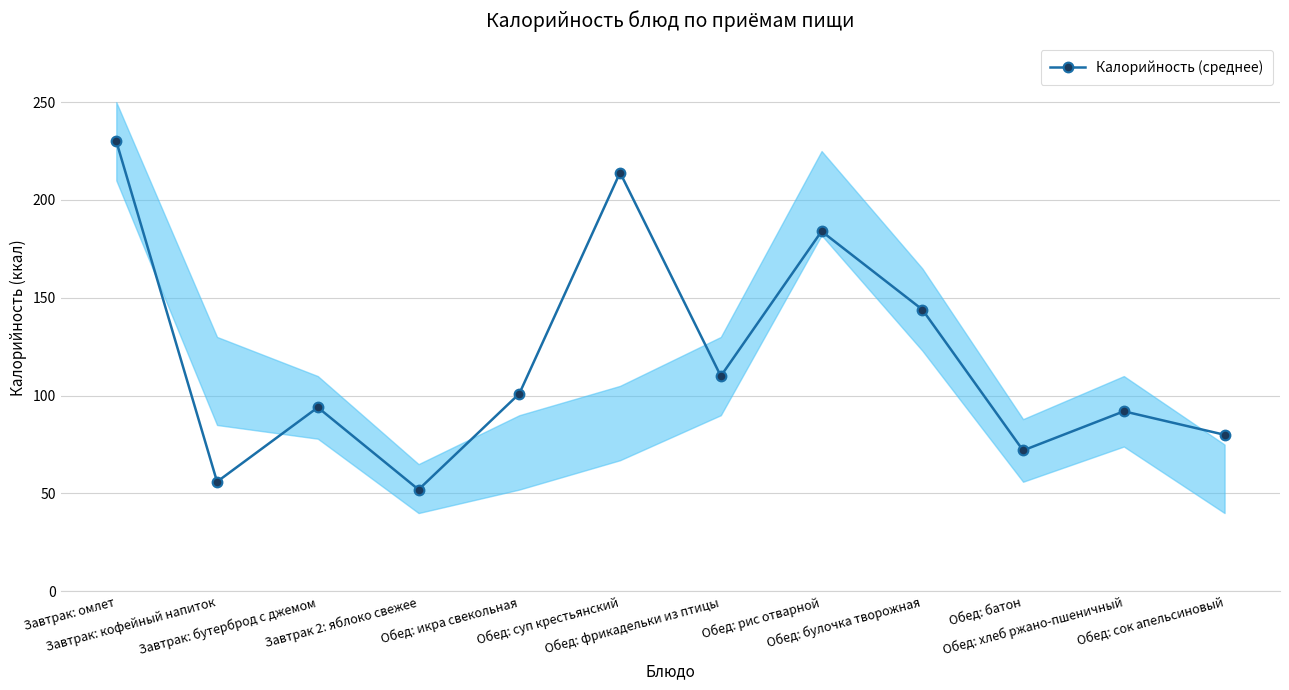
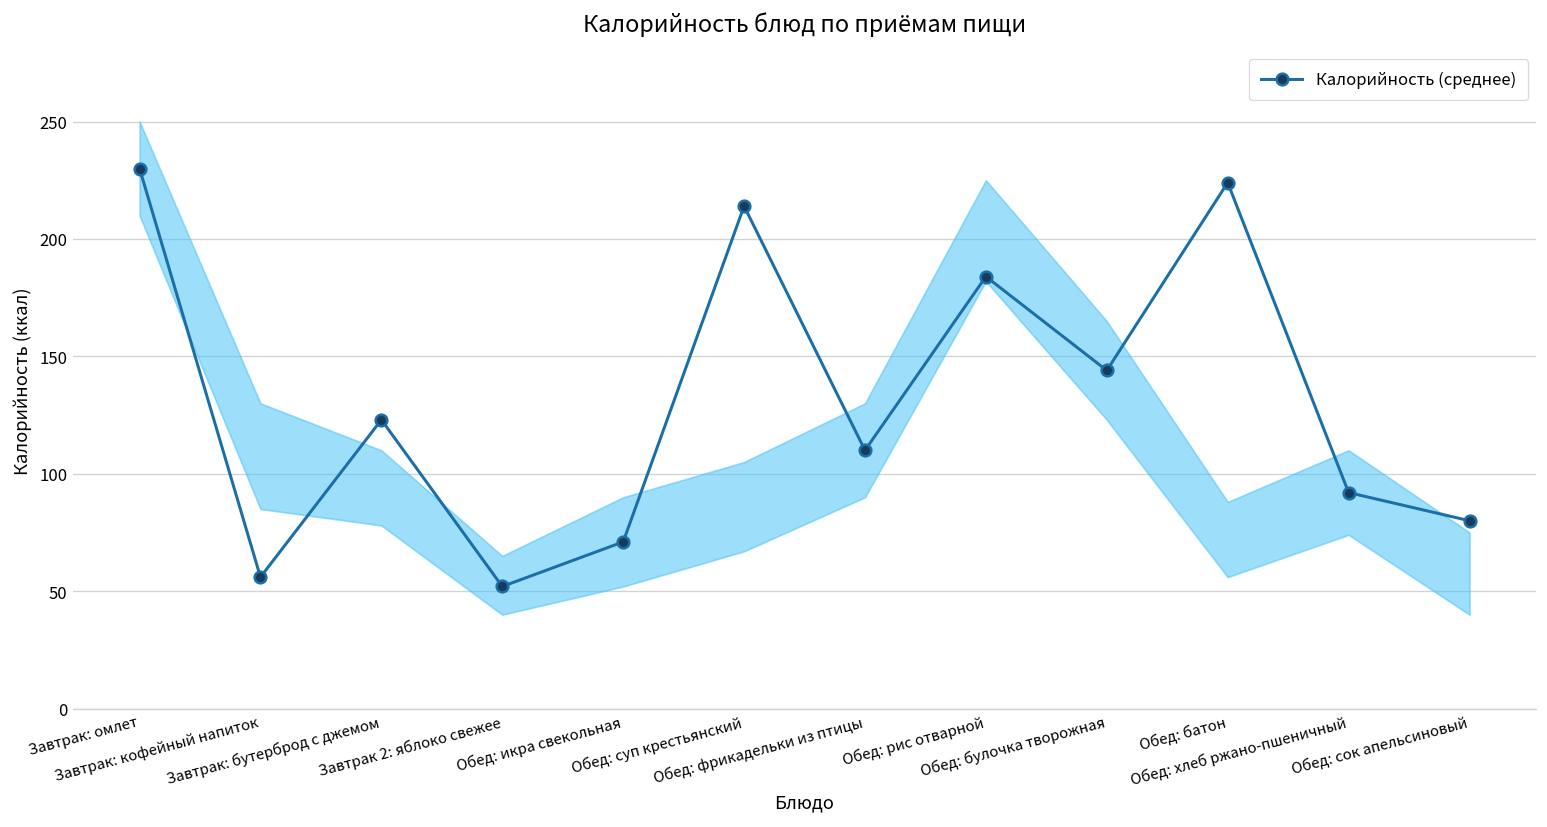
  {
    "Калорийность (среднее)": {
      "Завтрак: омлет": 230,
      "Завтрак: кофейный напиток": 56,
-     "Завтрак: бутерброд с джемом": 94,
+     "Завтрак: бутерброд с джемом": 123,
      "Завтрак 2: яблоко свежее": 52,
-     "Обед: икра свекольная": 101,
+     "Обед: икра свекольная": 71,
      "Обед: суп крестьянский": 214,
      "Обед: фрикадельки из птицы": 110,
      "Обед: рис отварной": 184,
      "Обед: булочка творожная": 144,
-     "Обед: батон": 72,
+     "Обед: батон": 224,
      "Обед: хлеб ржано-пшеничный": 92,
      "Обед: сок апельсиновый": 80
    }
  }
